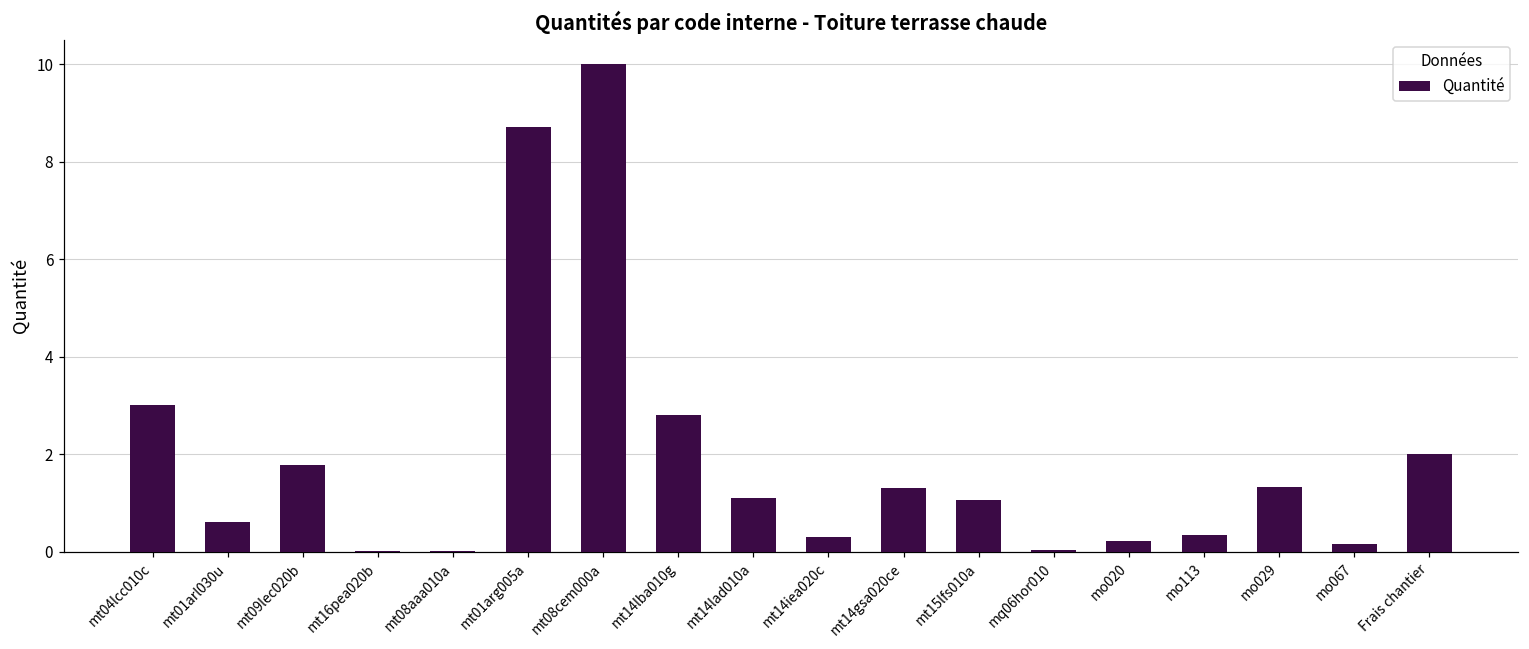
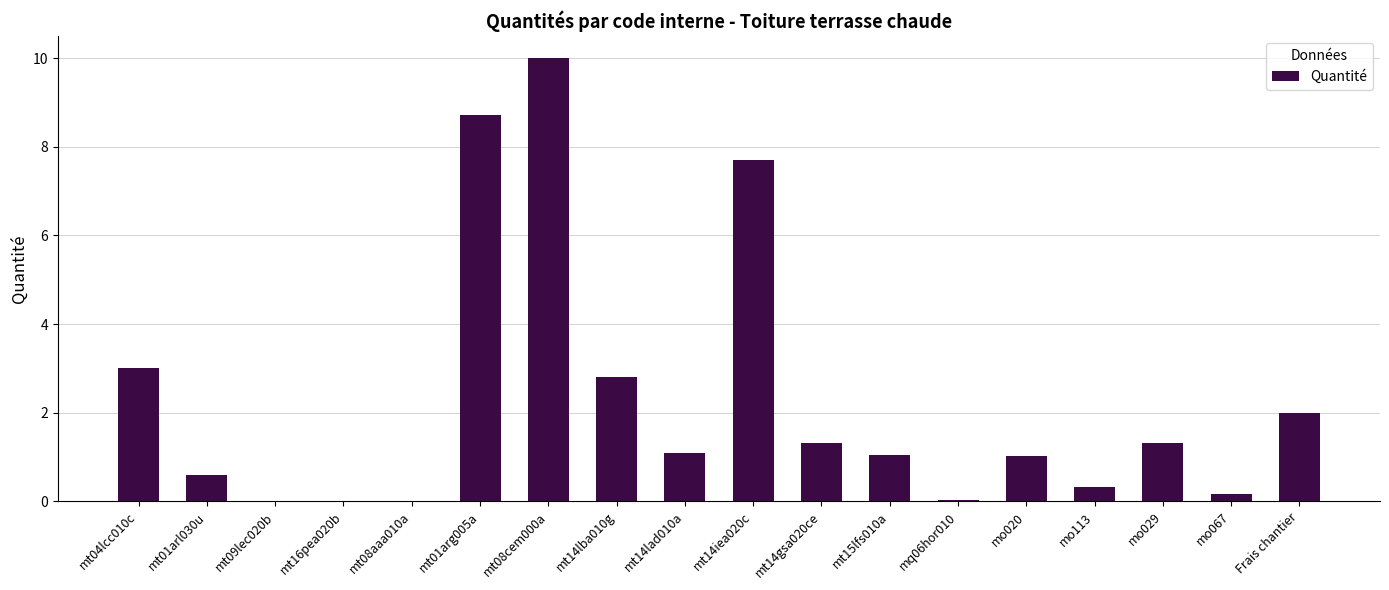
  {
    "mt04lcc010c": 3.0,
    "mt01arl030u": 0.6,
-   "mt09lec020b": 1.8,
+   "mt09lec020b": 0.0,
    "mt01arg005a": 8.7,
    "mt08cem000a": 10.0,
    "mt14lba010g": 2.8,
    "mt14lad010a": 1.1,
-   "mt14iea020c": 0.3,
+   "mt14iea020c": 7.7,
    "mt14gsa020ce": 1.3,
    "mt15lfs010a": 1.1,
-   "mo020": 0.2,
+   "mo020": 1.0,
    "mo113": 0.3,
    "mo029": 1.3,
    "mo067": 0.2,
    "Frais chantier": 2.0
  }
